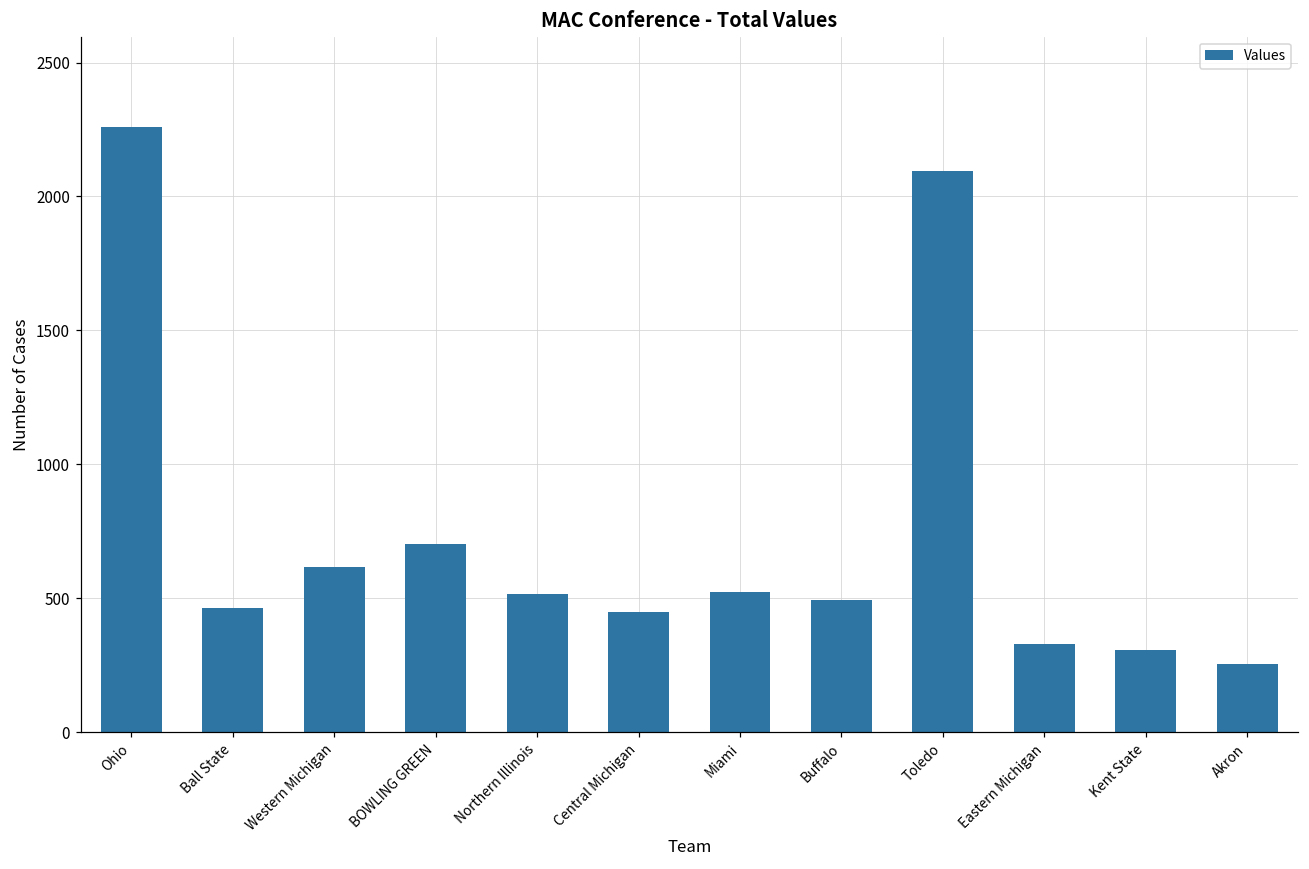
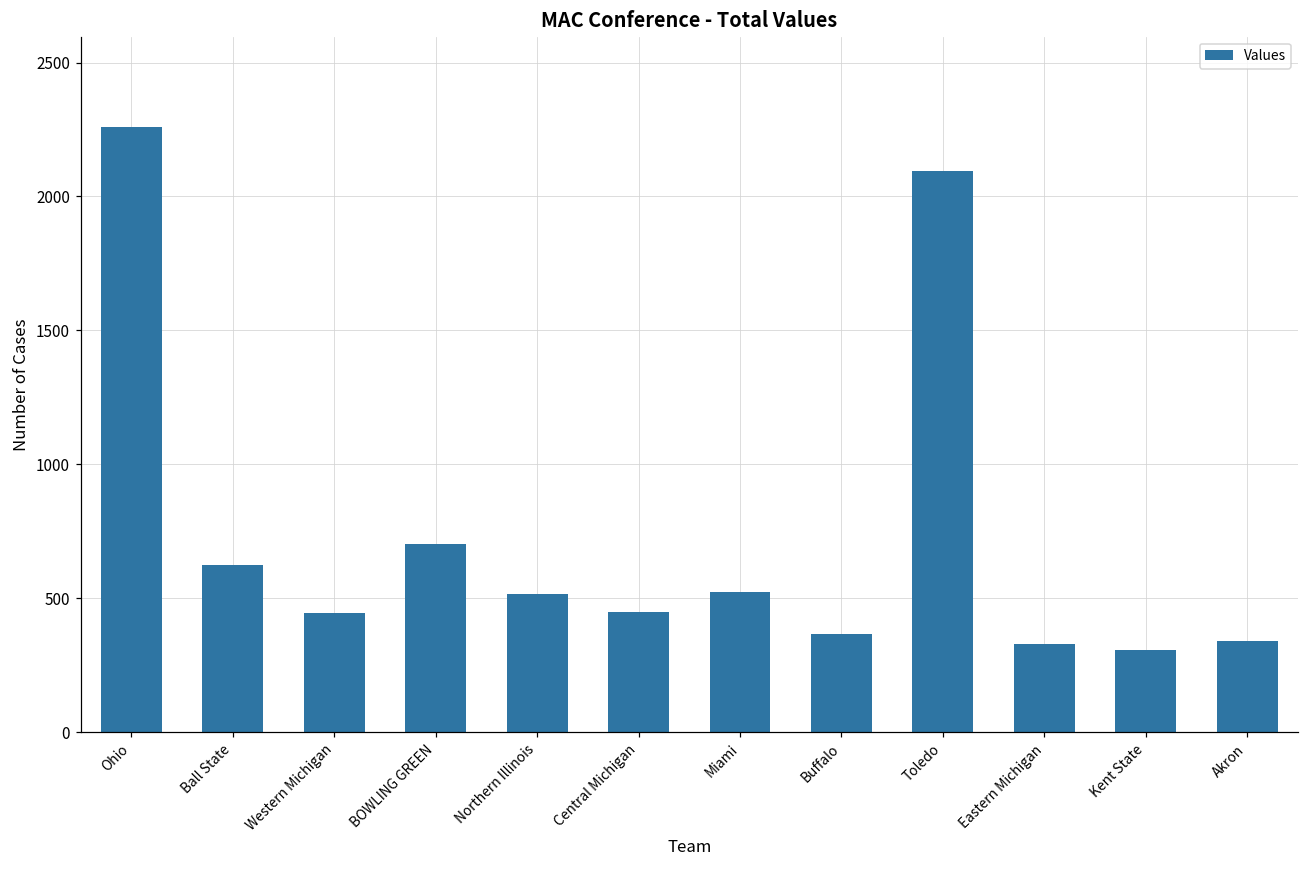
  {
    "Ohio": 2260,
-   "Ball State": 460,
-   "Western Michigan": 620,
+   "Ball State": 630,
+   "Western Michigan": 450,
    "BOWLING GREEN": 700,
    "Northern Illinois": 520,
    "Central Michigan": 450,
    "Miami": 520,
-   "Buffalo": 500,
+   "Buffalo": 370,
    "Toledo": 2100,
    "Eastern Michigan": 330,
    "Kent State": 310,
-   "Akron": 260
+   "Akron": 340
  }
